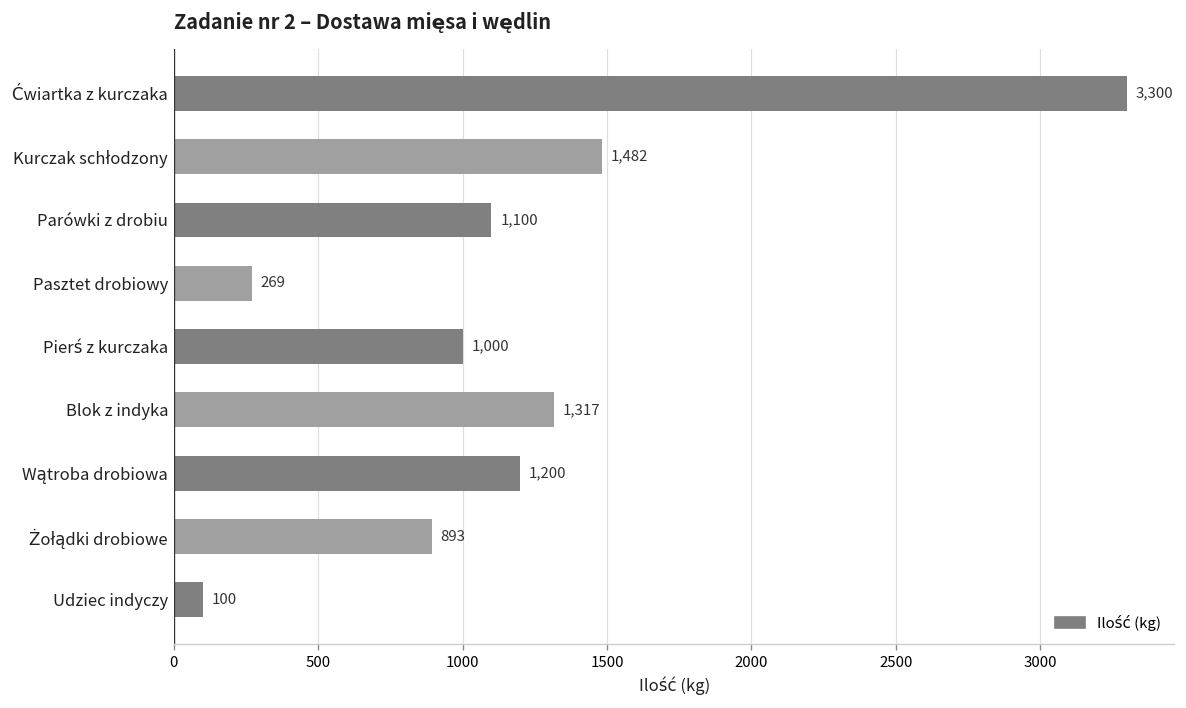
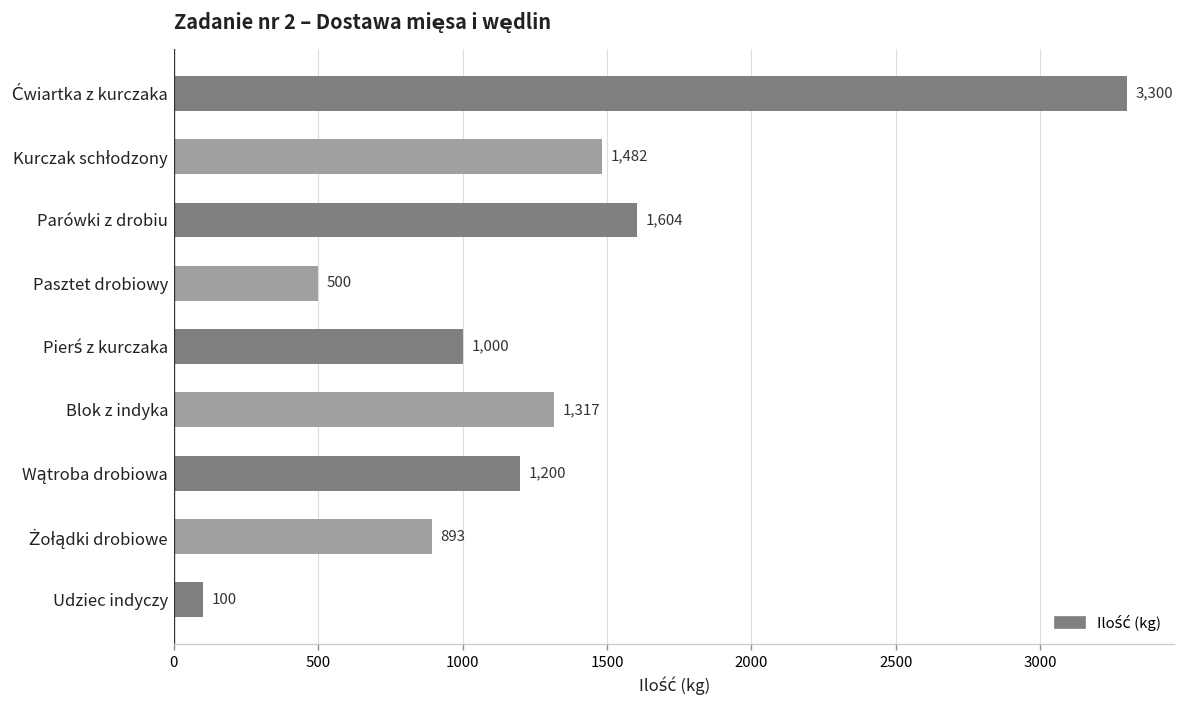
  {
    "Ćwiartka z kurczaka": "3,300",
    "Kurczak schłodzony": "1,482",
-   "Parówki z drobiu": "1,100",
-   "Pasztet drobiowy": "269",
+   "Parówki z drobiu": "1,604",
+   "Pasztet drobiowy": "500",
    "Pierś z kurczaka": "1,000",
    "Blok z indyka": "1,317",
    "Wątroba drobiowa": "1,200",
    "Żołądki drobiowe": "893",
    "Udziec indyczy": "100"
  }
